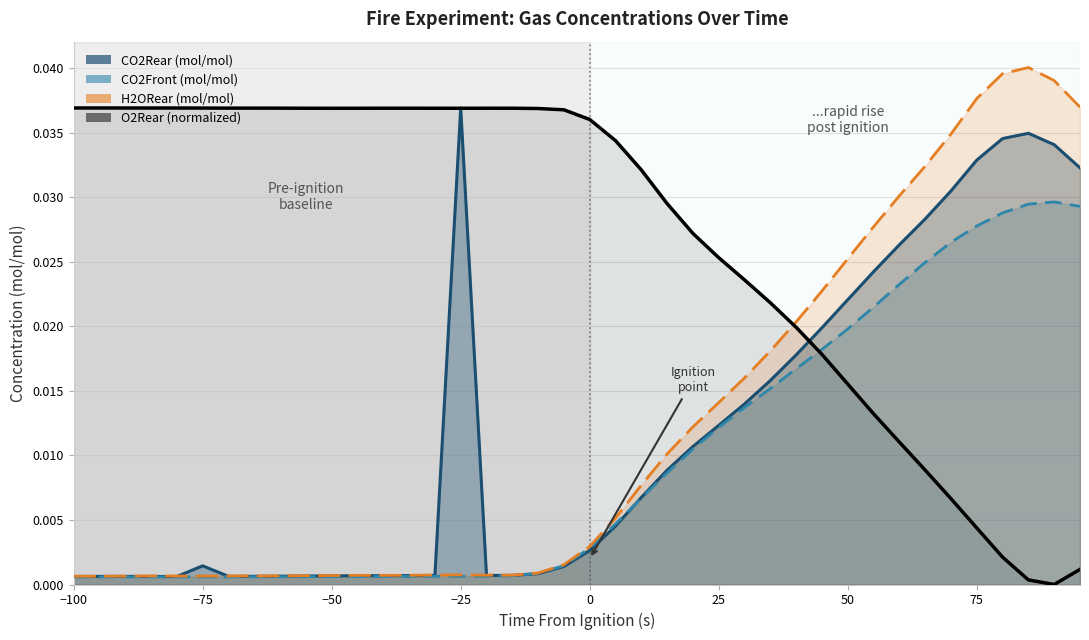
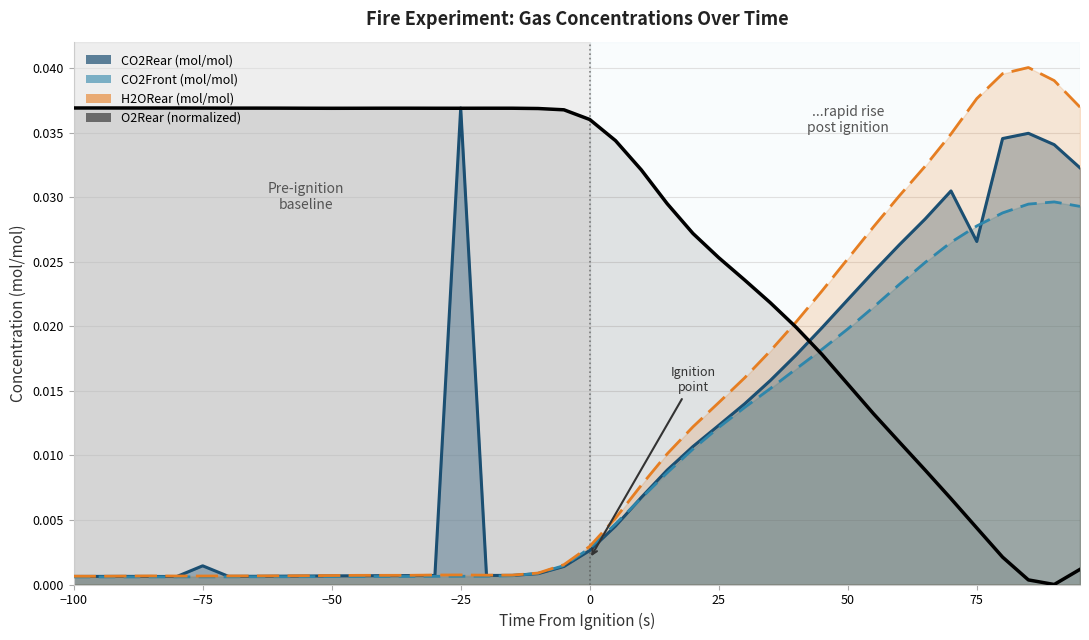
  {
    "CO2Rear (mol/mol)": {
      "−75": 0.0014,
      "50": 0.0221,
-     "75": 0.0329
+     "75": 0.0266
    }
  }
